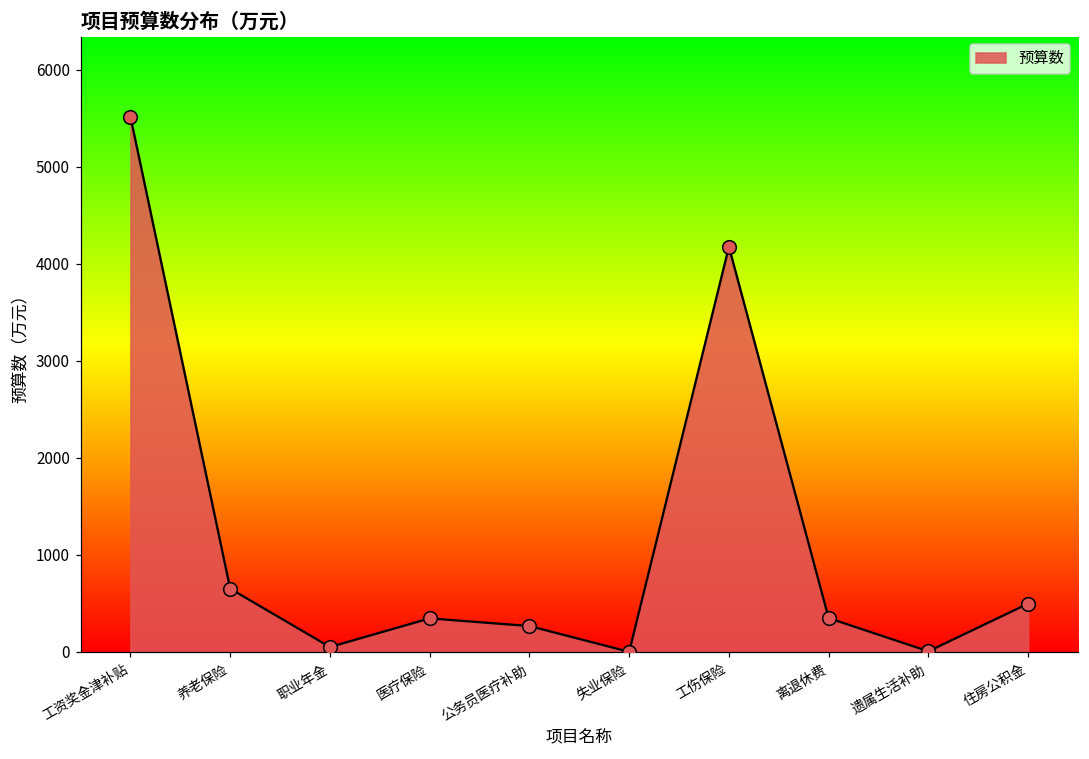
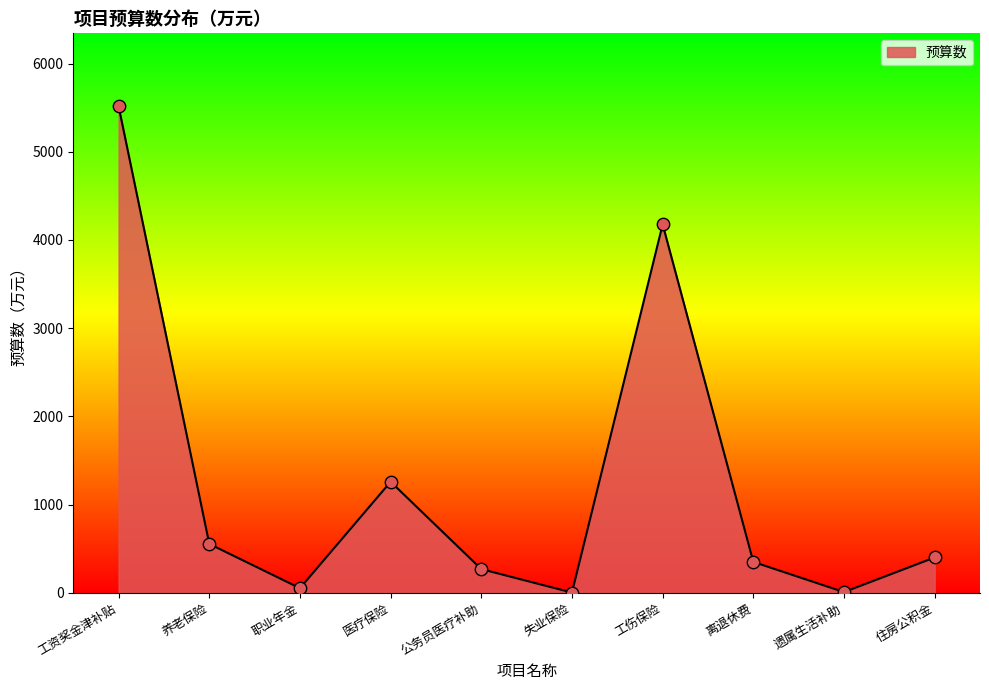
  {
    "工资奖金津补贴": 5500,
-   "养老保险": 700,
+   "养老保险": 600,
    "职业年金": 100,
-   "医疗保险": 300,
+   "医疗保险": 1300,
    "公务员医疗补助": 300,
    "失业保险": 0,
    "工伤保险": 4200,
    "离退休费": 300,
    "遗属生活补助": 0,
-   "住房公积金": 500
+   "住房公积金": 400
  }
